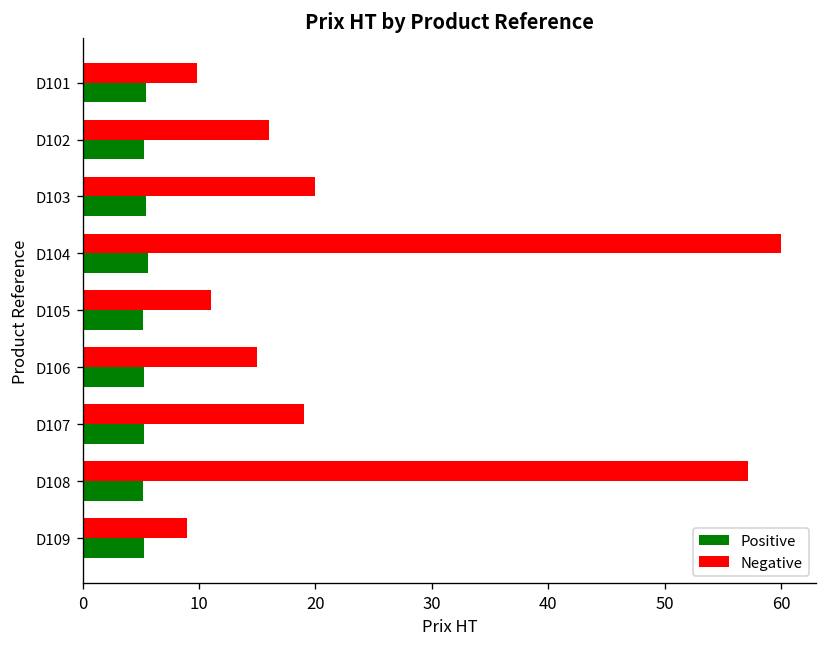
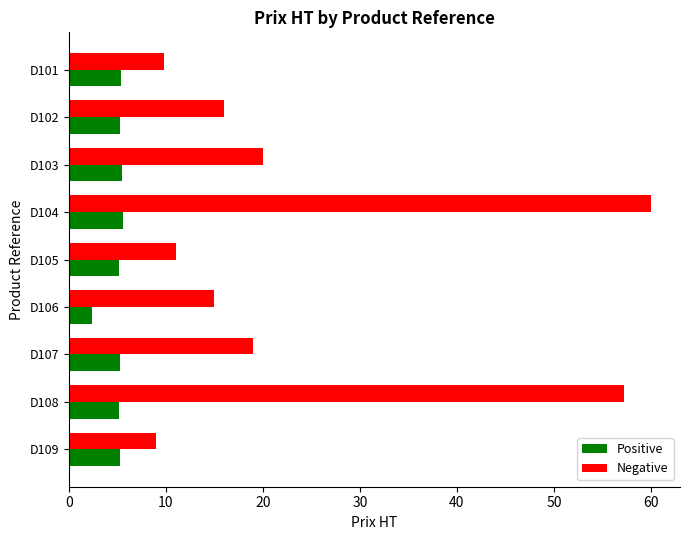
  {
    "Positive": {
      "D101": 5,
      "D102": 5,
      "D103": 5,
      "D104": 6,
      "D105": 5,
-     "D106": 5,
+     "D106": 2,
      "D107": 5,
      "D108": 5,
      "D109": 5
    },
    "Negative": {
      "D101": 10,
      "D102": 16,
      "D103": 20,
      "D104": 60,
      "D105": 11,
      "D106": 15,
      "D107": 19,
      "D108": 57,
      "D109": 9
    }
  }
